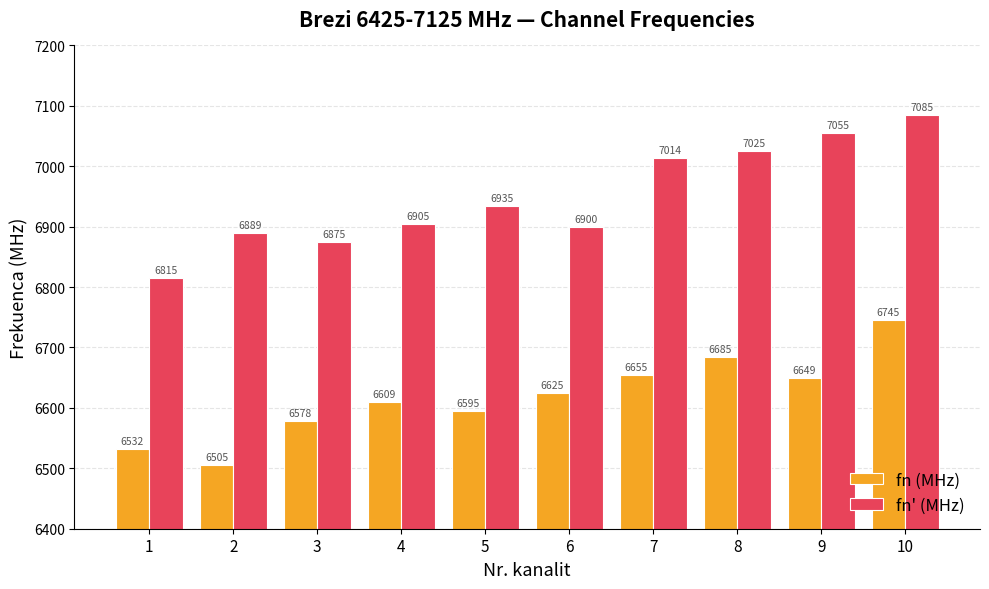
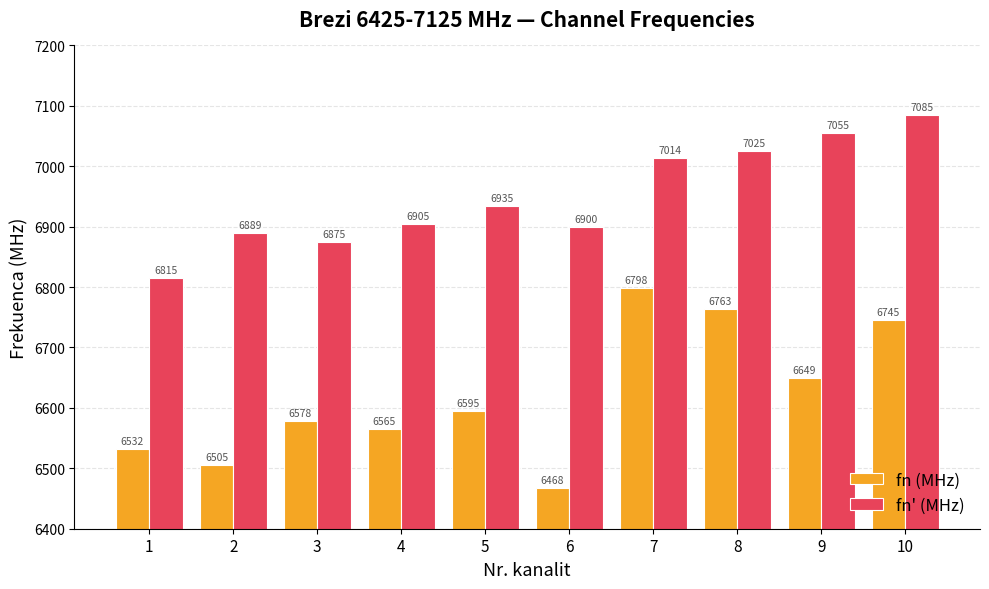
  {
    "fn (MHz)": {
      "1": 6532,
      "2": 6505,
      "3": 6578,
-     "4": 6609,
+     "4": 6565,
      "5": 6595,
-     "6": 6625,
-     "7": 6655,
-     "8": 6685,
+     "6": 6468,
+     "7": 6798,
+     "8": 6763,
      "9": 6649,
      "10": 6745
    },
    "fn' (MHz)": {
      "1": 6815,
      "2": 6889,
      "3": 6875,
      "4": 6905,
      "5": 6935,
      "6": 6900,
      "7": 7014,
      "8": 7025,
      "9": 7055,
      "10": 7085
    }
  }
